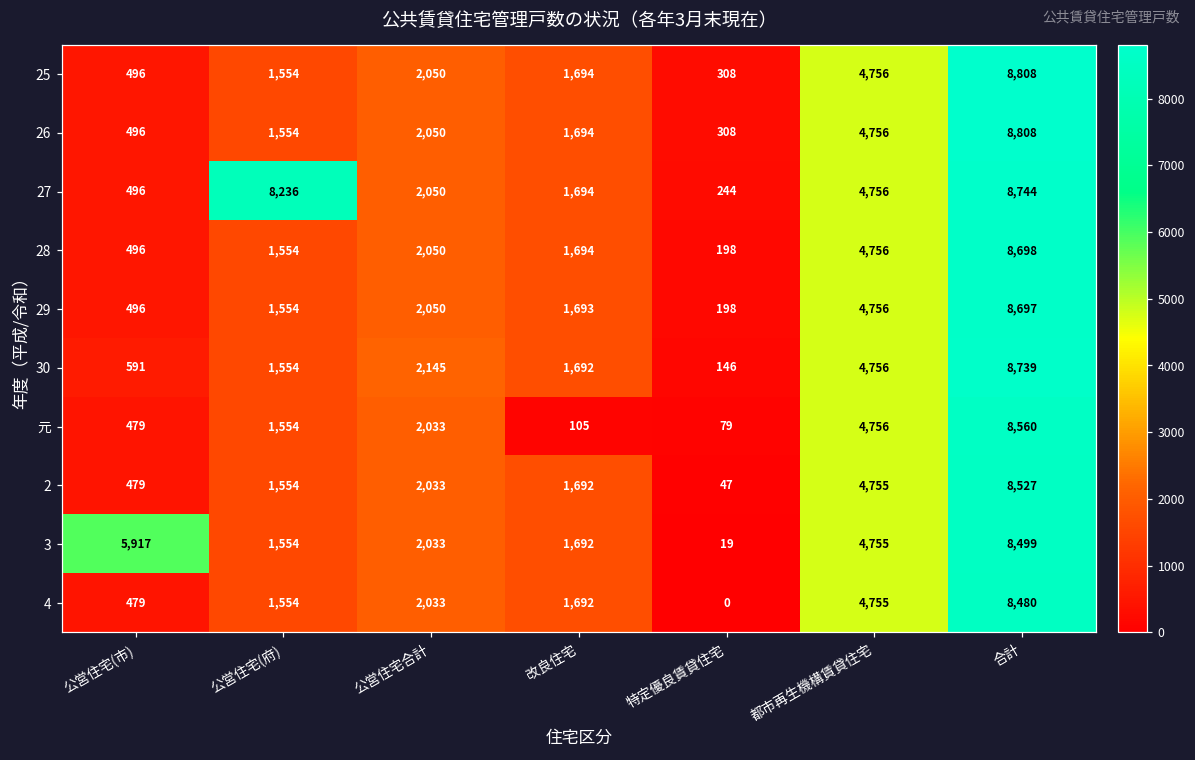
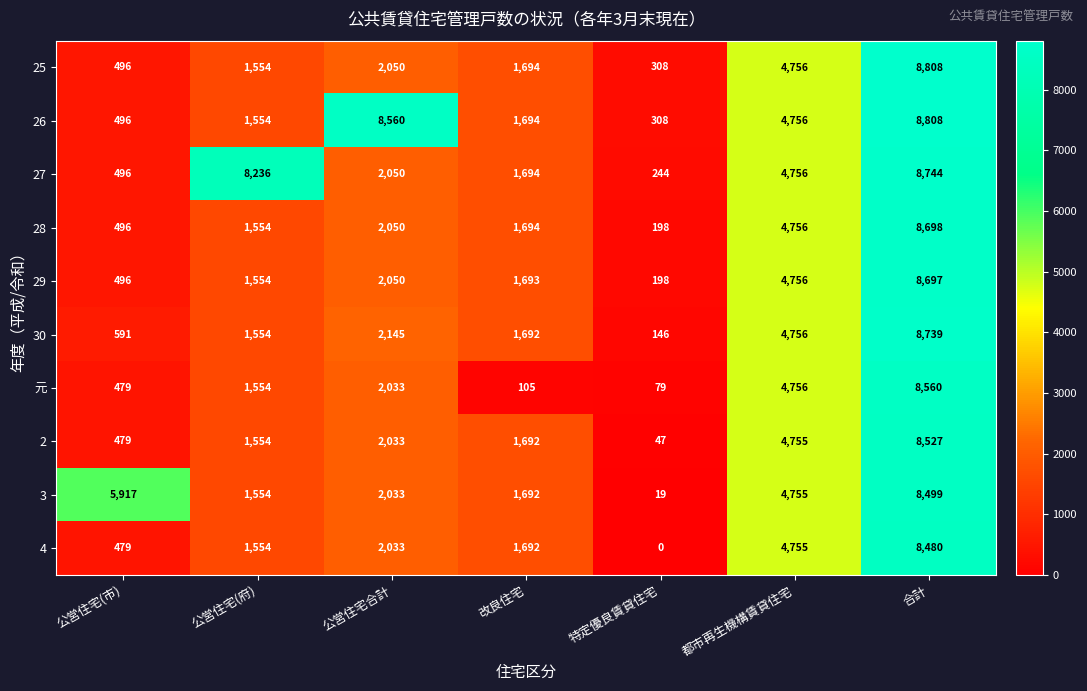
  {
    "25": {
      "公営住宅(市)": "496",
      "公営住宅(府)": "1,554",
      "公営住宅合計": "2,050",
      "改良住宅": "1,694",
      "特定優良賃貸住宅": "308",
      "都市再生機構賃貸住宅": "4,756",
      "合計": "8,808"
    },
    "26": {
      "公営住宅(市)": "496",
      "公営住宅(府)": "1,554",
-     "公営住宅合計": "2,050",
+     "公営住宅合計": "8,560",
      "改良住宅": "1,694",
      "特定優良賃貸住宅": "308",
      "都市再生機構賃貸住宅": "4,756",
      "合計": "8,808"
    },
    "27": {
      "公営住宅(市)": "496",
      "公営住宅(府)": "8,236",
      "公営住宅合計": "2,050",
      "改良住宅": "1,694",
      "特定優良賃貸住宅": "244",
      "都市再生機構賃貸住宅": "4,756",
      "合計": "8,744"
    },
    "28": {
      "公営住宅(市)": "496",
      "公営住宅(府)": "1,554",
      "公営住宅合計": "2,050",
      "改良住宅": "1,694",
      "特定優良賃貸住宅": "198",
      "都市再生機構賃貸住宅": "4,756",
      "合計": "8,698"
    },
    "29": {
      "公営住宅(市)": "496",
      "公営住宅(府)": "1,554",
      "公営住宅合計": "2,050",
      "改良住宅": "1,693",
      "特定優良賃貸住宅": "198",
      "都市再生機構賃貸住宅": "4,756",
      "合計": "8,697"
    },
    "30": {
      "公営住宅(市)": "591",
      "公営住宅(府)": "1,554",
      "公営住宅合計": "2,145",
      "改良住宅": "1,692",
      "特定優良賃貸住宅": "146",
      "都市再生機構賃貸住宅": "4,756",
      "合計": "8,739"
    },
    "元": {
      "公営住宅(市)": "479",
      "公営住宅(府)": "1,554",
      "公営住宅合計": "2,033",
      "改良住宅": "105",
      "特定優良賃貸住宅": "79",
      "都市再生機構賃貸住宅": "4,756",
      "合計": "8,560"
    },
    "2": {
      "公営住宅(市)": "479",
      "公営住宅(府)": "1,554",
      "公営住宅合計": "2,033",
      "改良住宅": "1,692",
      "特定優良賃貸住宅": "47",
      "都市再生機構賃貸住宅": "4,755",
      "合計": "8,527"
    },
    "3": {
      "公営住宅(市)": "5,917",
      "公営住宅(府)": "1,554",
      "公営住宅合計": "2,033",
      "改良住宅": "1,692",
      "特定優良賃貸住宅": "19",
      "都市再生機構賃貸住宅": "4,755",
      "合計": "8,499"
    },
    "4": {
      "公営住宅(市)": "479",
      "公営住宅(府)": "1,554",
      "公営住宅合計": "2,033",
      "改良住宅": "1,692",
      "特定優良賃貸住宅": "0",
      "都市再生機構賃貸住宅": "4,755",
      "合計": "8,480"
    }
  }
